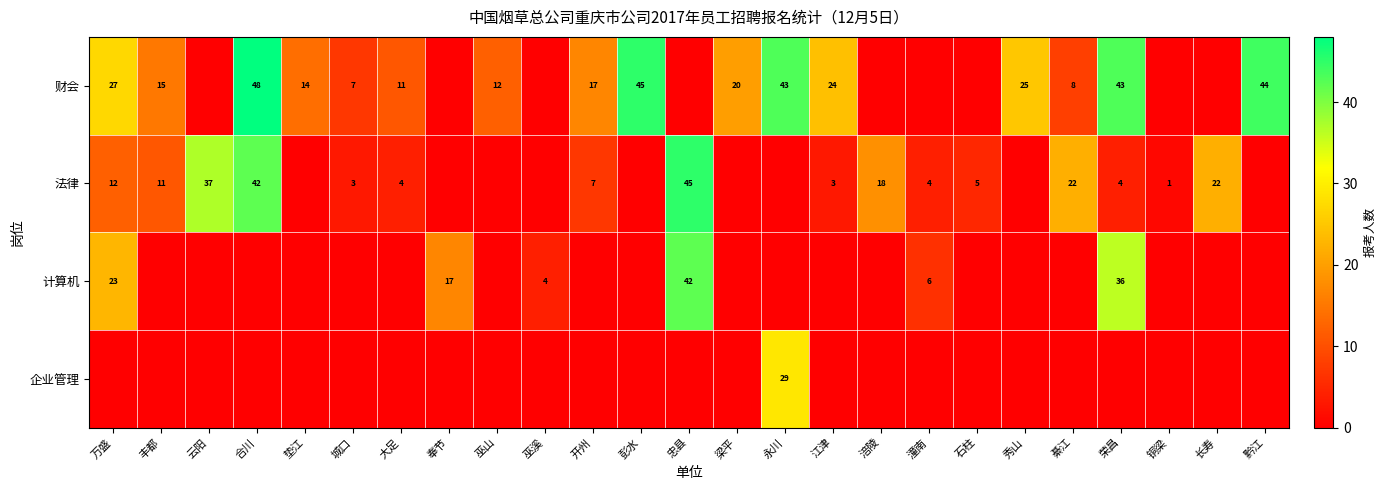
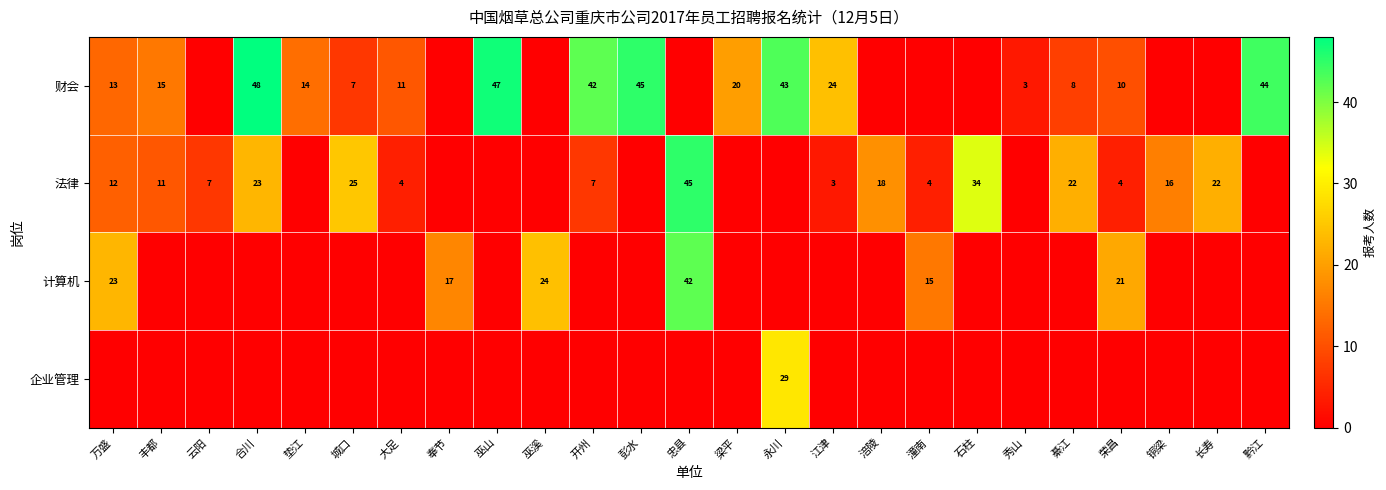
  {
    "财会": {
-     "万盛": 27,
+     "万盛": 13,
      "丰都": 15,
      "合川": 48,
      "垫江": 14,
      "城口": 7,
      "大足": 11,
-     "巫山": 12,
-     "开州": 17,
+     "巫山": 47,
+     "开州": 42,
      "彭水": 45,
      "梁平": 20,
      "永川": 43,
      "江津": 24,
-     "秀山": 25,
+     "秀山": 3,
      "綦江": 8,
-     "荣昌": 43,
+     "荣昌": 10,
      "黔江": 44
    },
    "法律": {
      "万盛": 12,
      "丰都": 11,
-     "云阳": 37,
-     "合川": 42,
-     "城口": 3,
+     "云阳": 7,
+     "合川": 23,
+     "城口": 25,
      "大足": 4,
      "开州": 7,
      "忠县": 45,
      "江津": 3,
      "涪陵": 18,
      "潼南": 4,
-     "石柱": 5,
+     "石柱": 34,
      "綦江": 22,
      "荣昌": 4,
-     "铜梁": 1,
+     "铜梁": 16,
      "长寿": 22
    },
    "计算机": {
      "万盛": 23,
      "奉节": 17,
-     "巫溪": 4,
+     "巫溪": 24,
      "忠县": 42,
-     "潼南": 6,
-     "荣昌": 36
+     "潼南": 15,
+     "荣昌": 21
    },
    "企业管理": {
      "永川": 29
    }
  }
